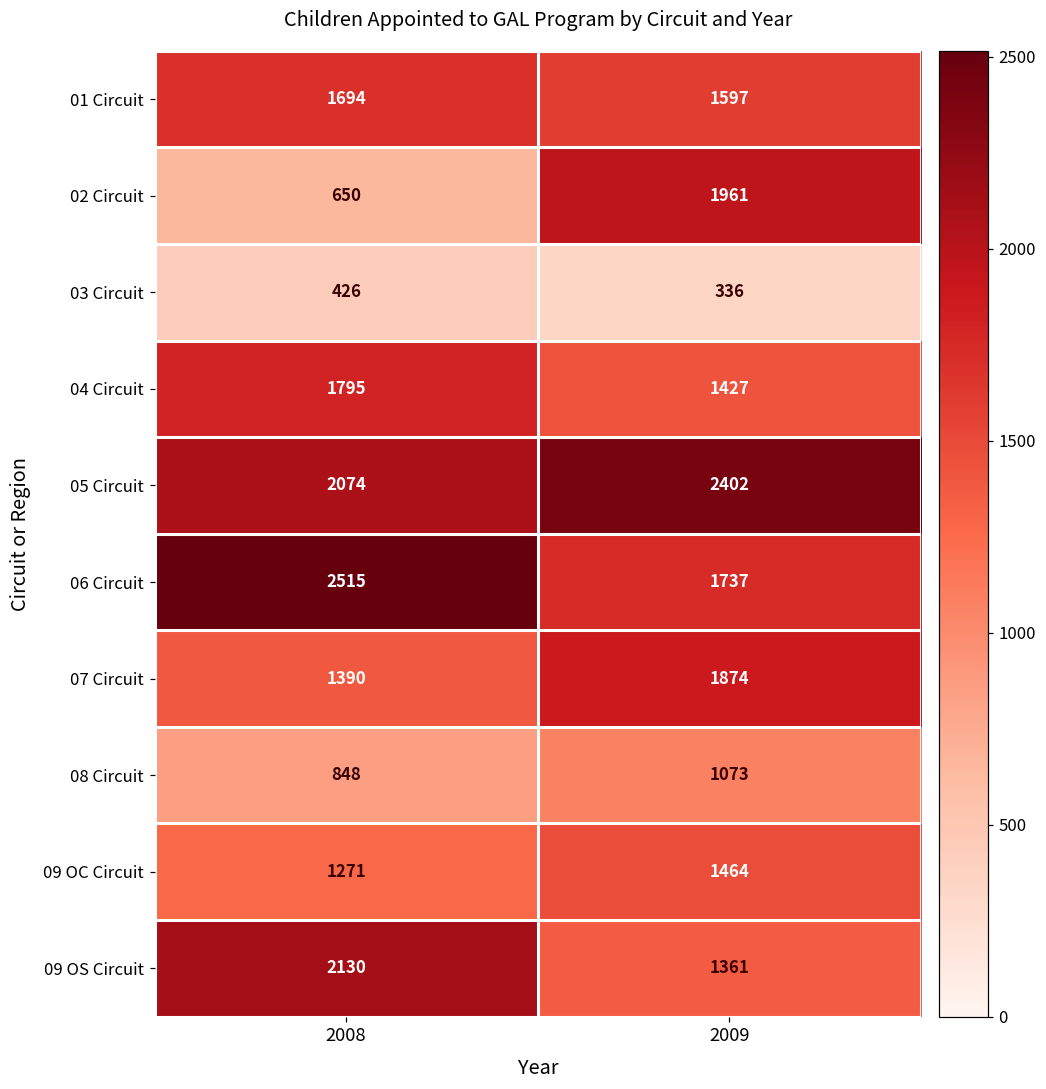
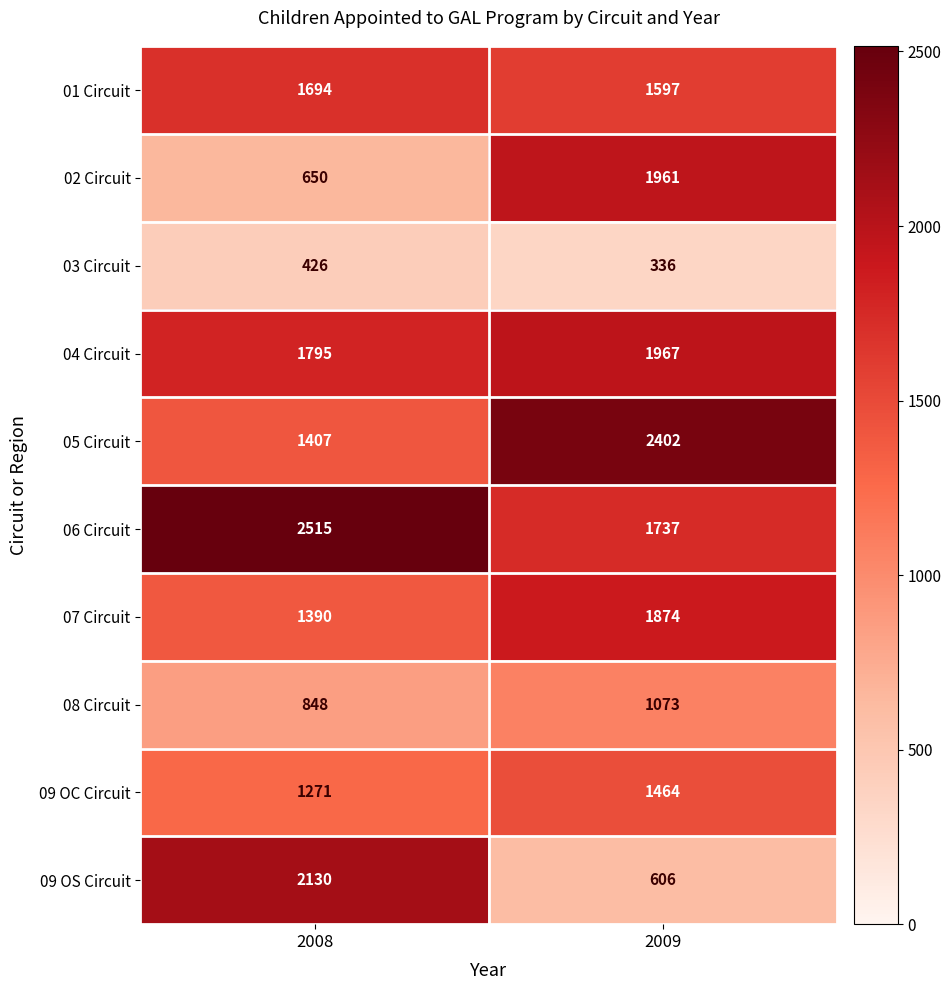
  {
    "01 Circuit": {
      "2008": 1694,
      "2009": 1597
    },
    "02 Circuit": {
      "2008": 650,
      "2009": 1961
    },
    "03 Circuit": {
      "2008": 426,
      "2009": 336
    },
    "04 Circuit": {
      "2008": 1795,
-     "2009": 1427
+     "2009": 1967
    },
    "05 Circuit": {
-     "2008": 2074,
+     "2008": 1407,
      "2009": 2402
    },
    "06 Circuit": {
      "2008": 2515,
      "2009": 1737
    },
    "07 Circuit": {
      "2008": 1390,
      "2009": 1874
    },
    "08 Circuit": {
      "2008": 848,
      "2009": 1073
    },
    "09 OC Circuit": {
      "2008": 1271,
      "2009": 1464
    },
    "09 OS Circuit": {
      "2008": 2130,
-     "2009": 1361
+     "2009": 606
    }
  }
